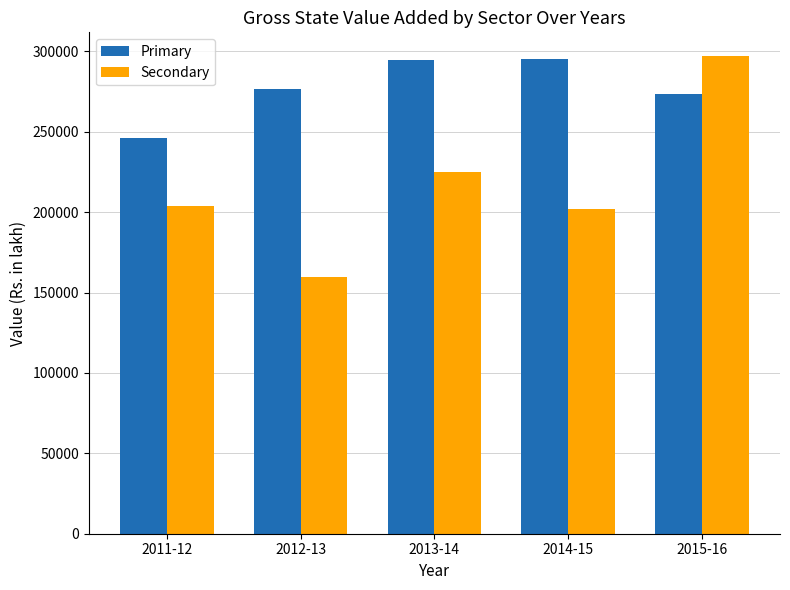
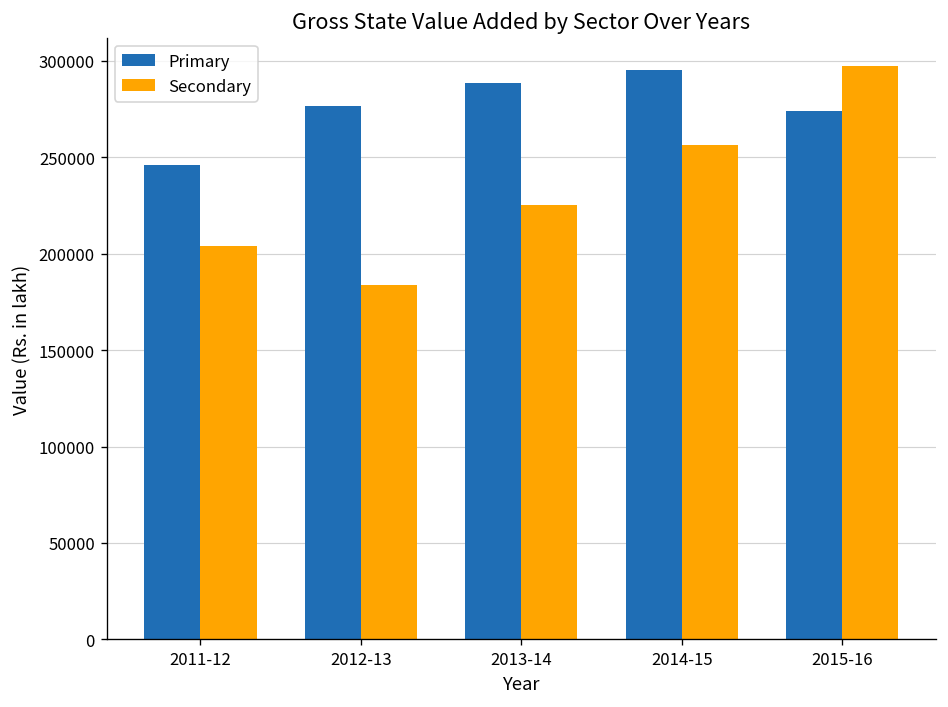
  {
    "Primary": {
      "2011-12": 246000,
      "2012-13": 276000,
-     "2013-14": 294000,
+     "2013-14": 289000,
      "2014-15": 295000,
      "2015-16": 274000
    },
    "Secondary": {
      "2011-12": 204000,
-     "2012-13": 160000,
+     "2012-13": 184000,
      "2013-14": 225000,
-     "2014-15": 202000,
+     "2014-15": 256000,
      "2015-16": 297000
    }
  }
